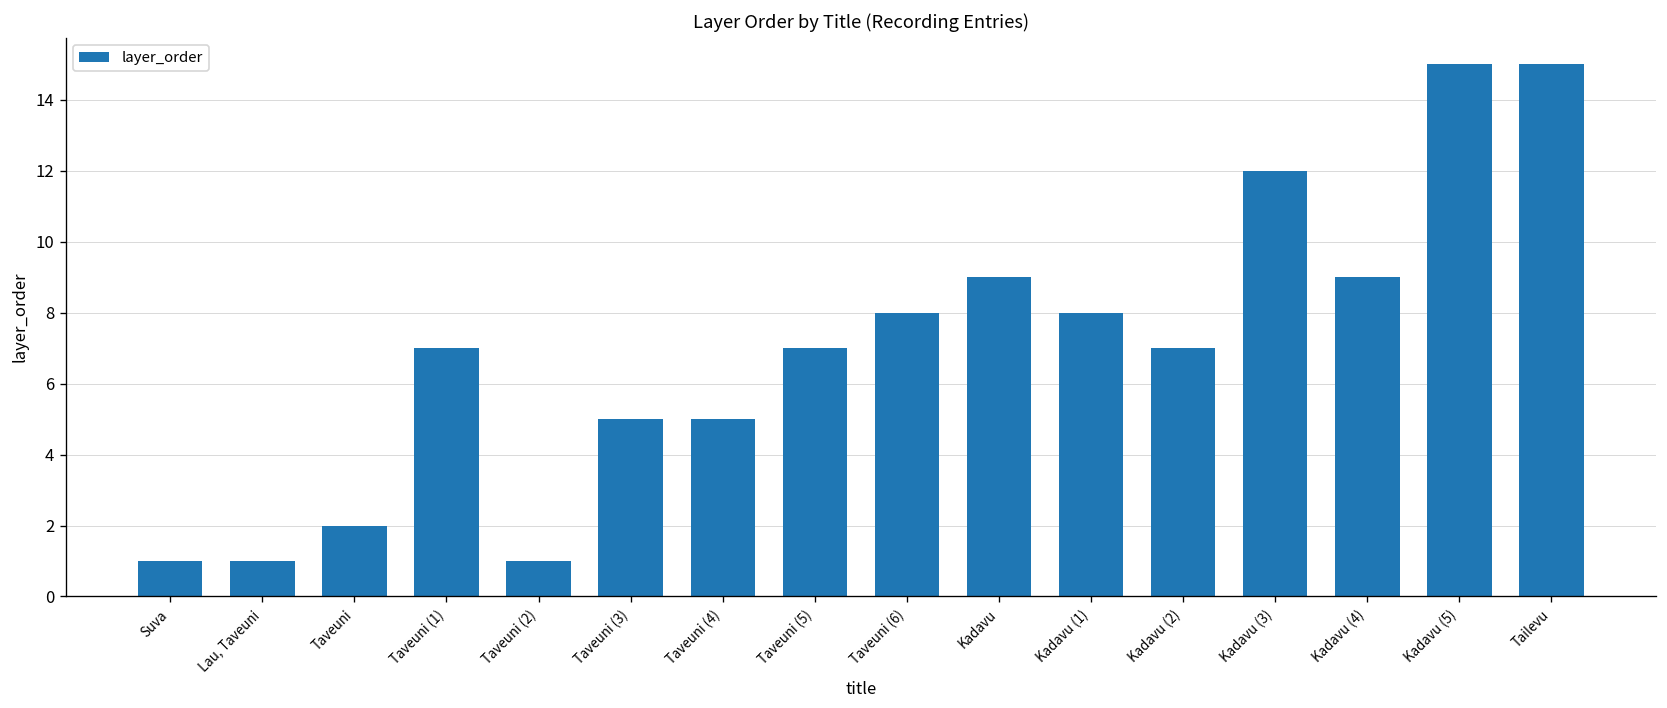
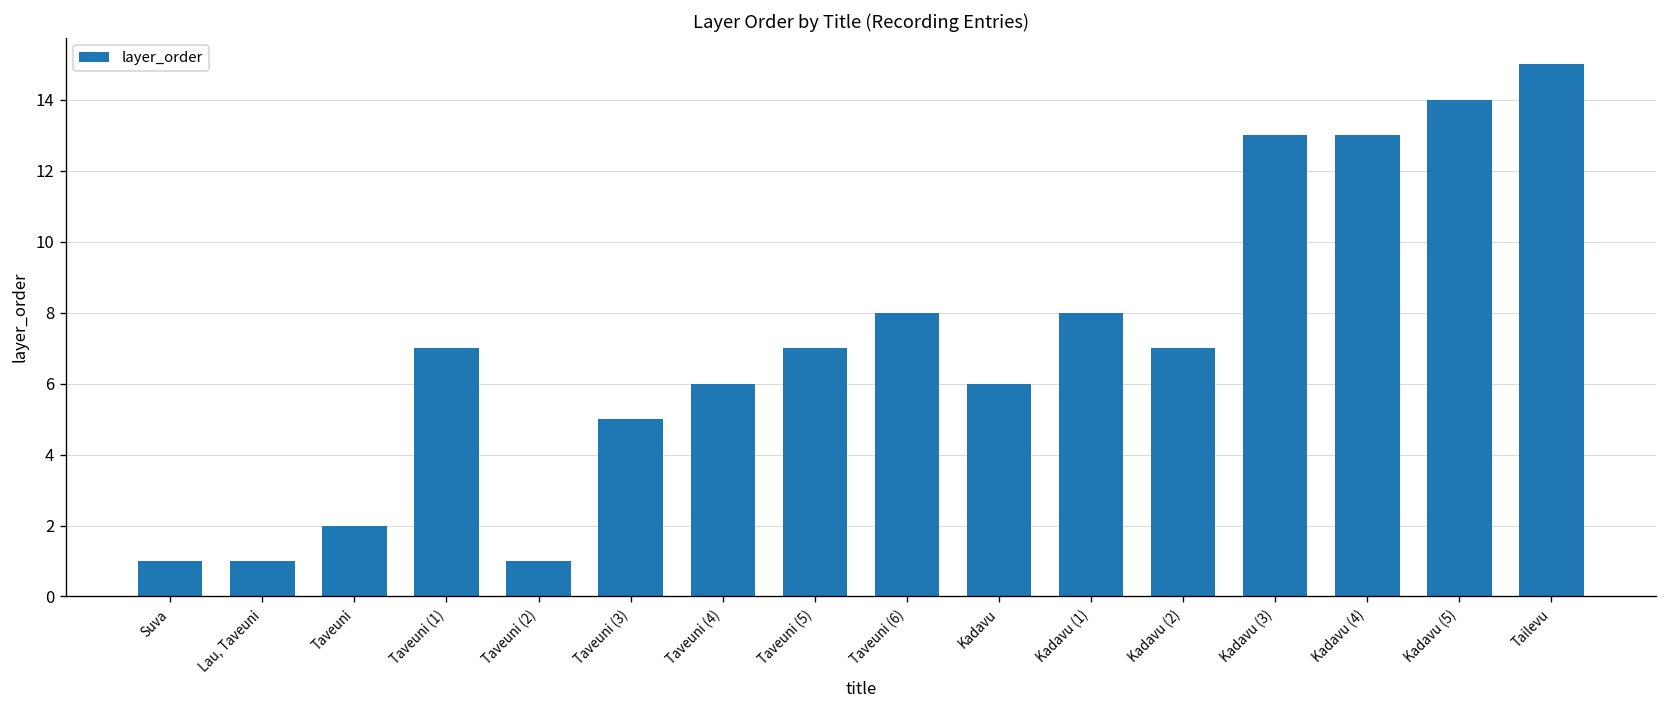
  {
    "Suva": 1,
    "Lau, Taveuni": 1,
    "Taveuni": 2,
    "Taveuni (1)": 7,
    "Taveuni (2)": 1,
    "Taveuni (3)": 5,
-   "Taveuni (4)": 5,
+   "Taveuni (4)": 6,
    "Taveuni (5)": 7,
    "Taveuni (6)": 8,
-   "Kadavu": 9,
+   "Kadavu": 6,
    "Kadavu (1)": 8,
    "Kadavu (2)": 7,
-   "Kadavu (3)": 12,
-   "Kadavu (4)": 9,
-   "Kadavu (5)": 15,
+   "Kadavu (3)": 13,
+   "Kadavu (4)": 13,
+   "Kadavu (5)": 14,
    "Tailevu": 15
  }
